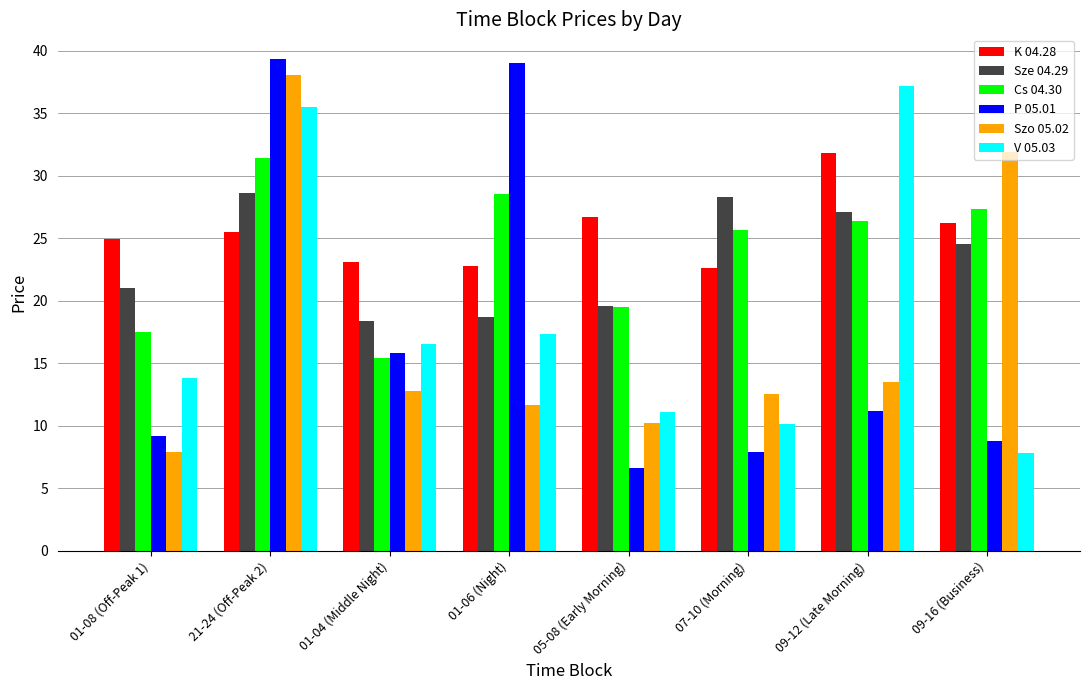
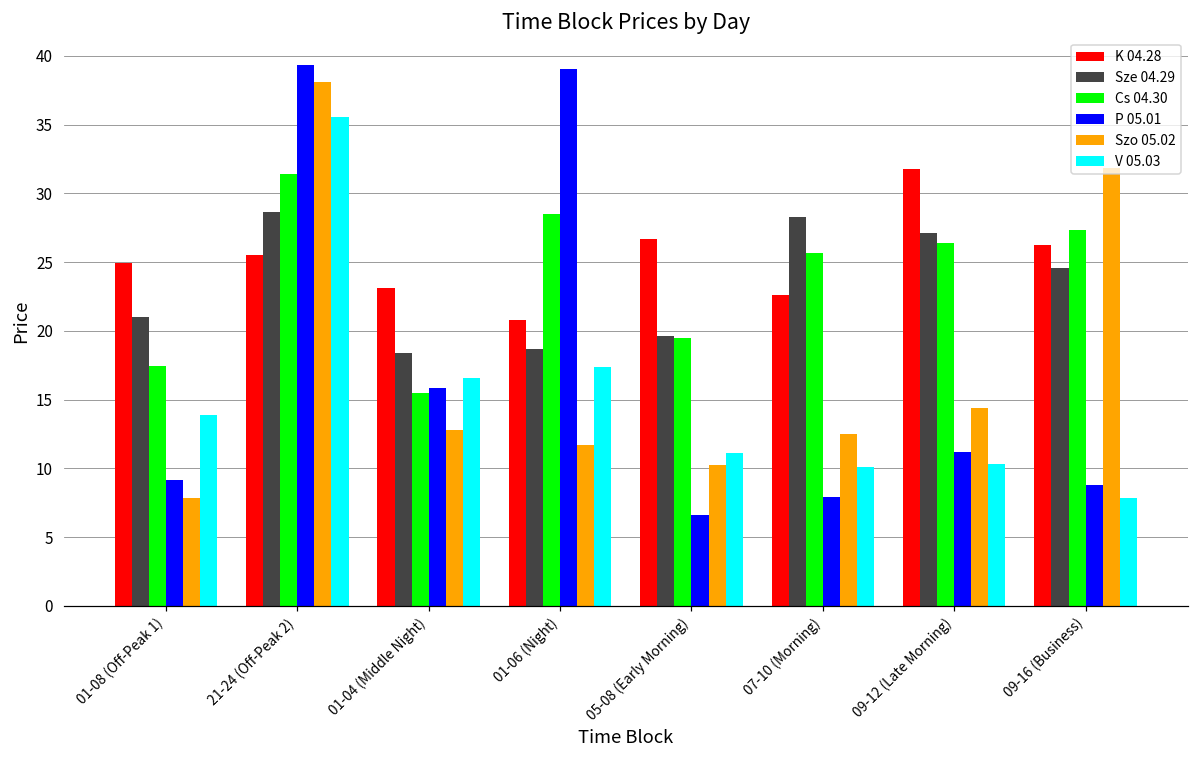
  {
    "K 04.28": {
      "01-08 (Off-Peak 1)": 24.9,
      "21-24 (Off-Peak 2)": 25.5,
      "01-04 (Middle Night)": 23.1,
-     "01-06 (Night)": 22.8,
+     "01-06 (Night)": 20.8,
      "05-08 (Early Morning)": 26.7,
      "07-10 (Morning)": 22.6,
      "09-12 (Late Morning)": 31.8,
      "09-16 (Business)": 26.2
    },
    "Sze 04.29": {
      "01-08 (Off-Peak 1)": 21.0,
      "21-24 (Off-Peak 2)": 28.6,
      "01-04 (Middle Night)": 18.4,
      "01-06 (Night)": 18.7,
      "05-08 (Early Morning)": 19.6,
      "07-10 (Morning)": 28.3,
      "09-12 (Late Morning)": 27.1,
      "09-16 (Business)": 24.6
    },
    "Cs 04.30": {
      "01-08 (Off-Peak 1)": 17.5,
      "21-24 (Off-Peak 2)": 31.4,
      "01-04 (Middle Night)": 15.4,
      "01-06 (Night)": 28.5,
      "05-08 (Early Morning)": 19.5,
      "07-10 (Morning)": 25.6,
      "09-12 (Late Morning)": 26.4,
      "09-16 (Business)": 27.4
    },
    "P 05.01": {
      "01-08 (Off-Peak 1)": 9.2,
      "21-24 (Off-Peak 2)": 39.3,
      "01-04 (Middle Night)": 15.9,
      "01-06 (Night)": 39.1,
      "05-08 (Early Morning)": 6.6,
      "07-10 (Morning)": 7.9,
      "09-12 (Late Morning)": 11.2,
      "09-16 (Business)": 8.8
    },
    "Szo 05.02": {
      "01-08 (Off-Peak 1)": 7.9,
      "21-24 (Off-Peak 2)": 38.1,
      "01-04 (Middle Night)": 12.8,
      "01-06 (Night)": 11.7,
      "05-08 (Early Morning)": 10.2,
      "07-10 (Morning)": 12.5,
-     "09-12 (Late Morning)": 13.5
+     "09-12 (Late Morning)": 14.4
    },
    "V 05.03": {
      "01-08 (Off-Peak 1)": 13.8,
      "21-24 (Off-Peak 2)": 35.5,
      "01-04 (Middle Night)": 16.6,
      "01-06 (Night)": 17.4,
      "05-08 (Early Morning)": 11.1,
      "07-10 (Morning)": 10.1,
-     "09-12 (Late Morning)": 37.1,
+     "09-12 (Late Morning)": 10.3,
      "09-16 (Business)": 7.8
    }
  }
